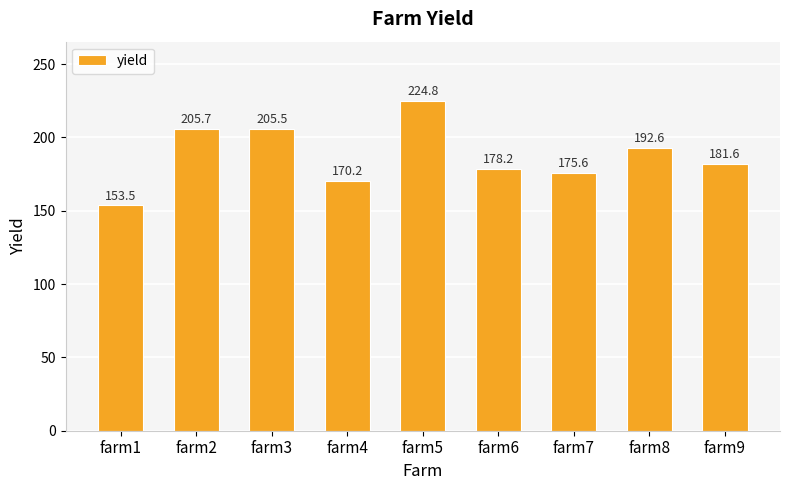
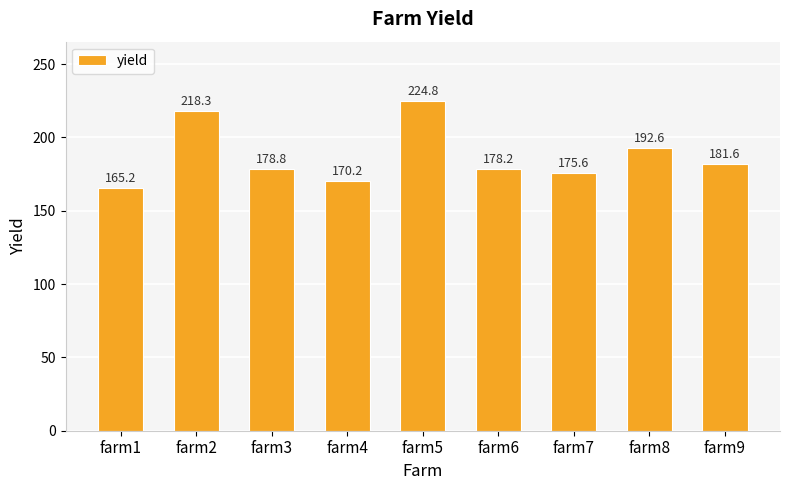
  {
-   "farm1": 153.5,
-   "farm2": 205.7,
-   "farm3": 205.5,
+   "farm1": 165.2,
+   "farm2": 218.3,
+   "farm3": 178.8,
    "farm4": 170.2,
    "farm5": 224.8,
    "farm6": 178.2,
    "farm7": 175.6,
    "farm8": 192.6,
    "farm9": 181.6
  }
